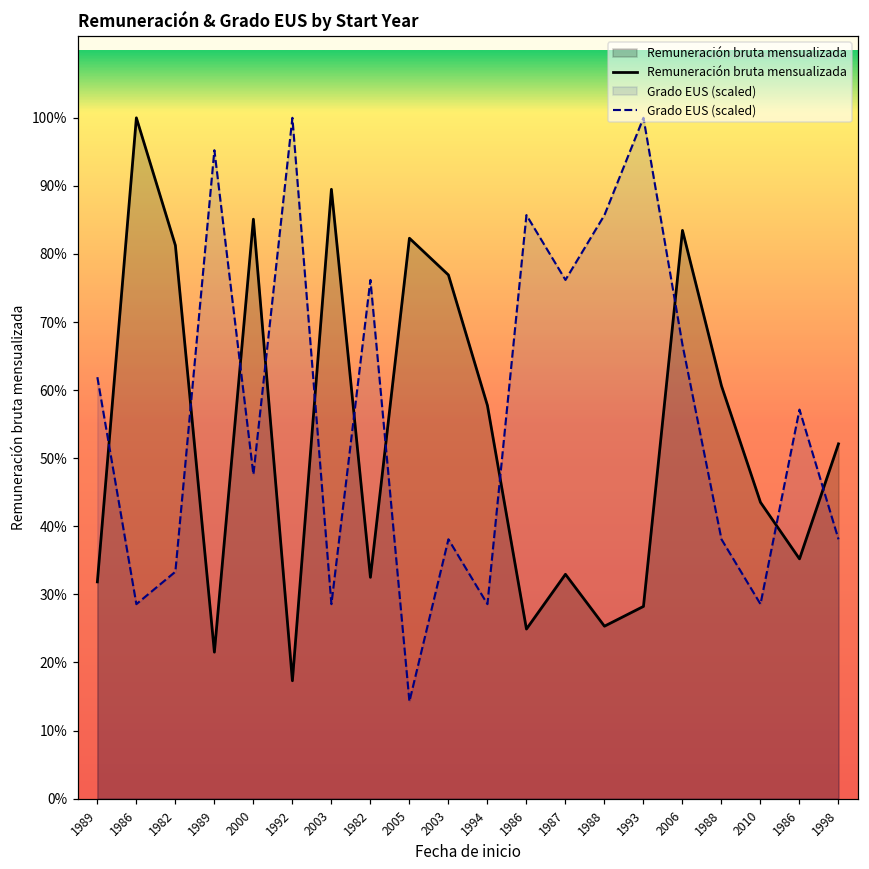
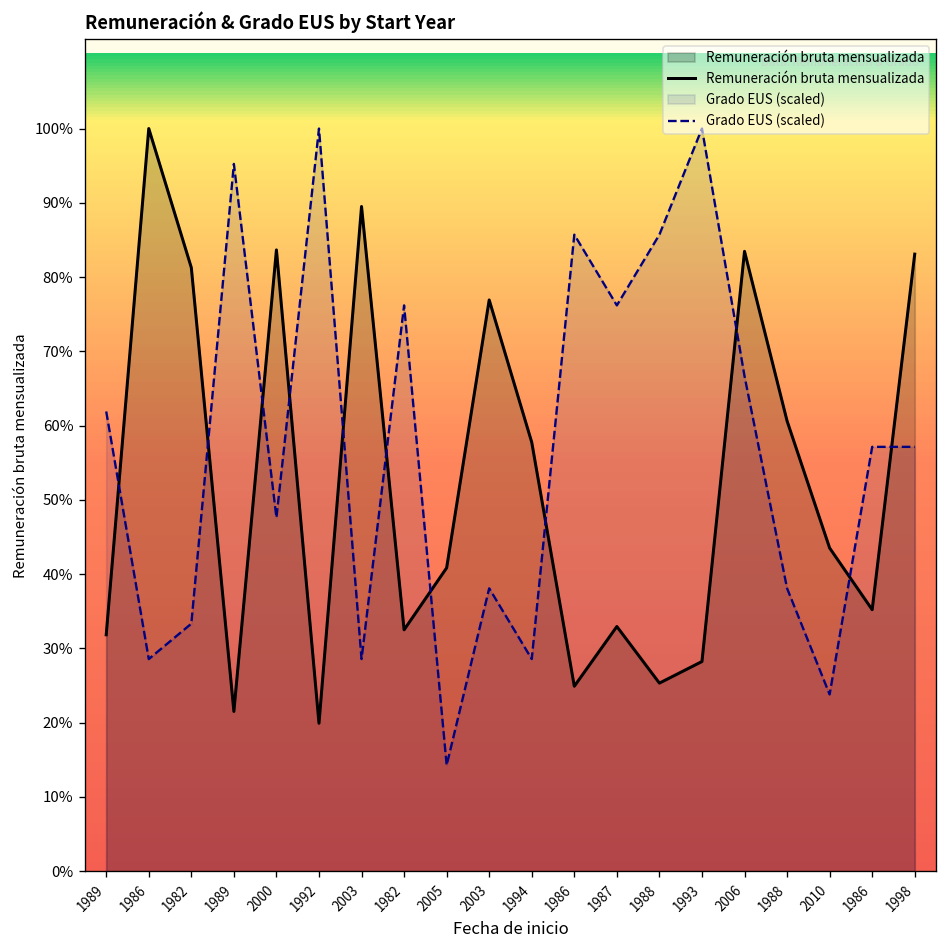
  {
    "Remuneración bruta mensualizada": {
-     "2000": "85%",
-     "1992": "17%",
-     "2005": "82%",
+     "2000": "84%",
+     "1992": "20%",
+     "2005": "41%",
      "1994": "58%",
      "1987": "33%",
      "1993": "28%",
      "2006": "83%",
      "2010": "44%",
-     "1998": "52%"
+     "1998": "83%"
    },
    "Grado EUS (scaled)": {
      "2000": "48%",
      "1992": "100%",
      "2005": "14%",
      "1994": "29%",
      "1987": "76%",
      "1993": "100%",
      "2006": "67%",
-     "2010": "29%",
-     "1998": "38%"
+     "2010": "24%",
+     "1998": "57%"
    }
  }
